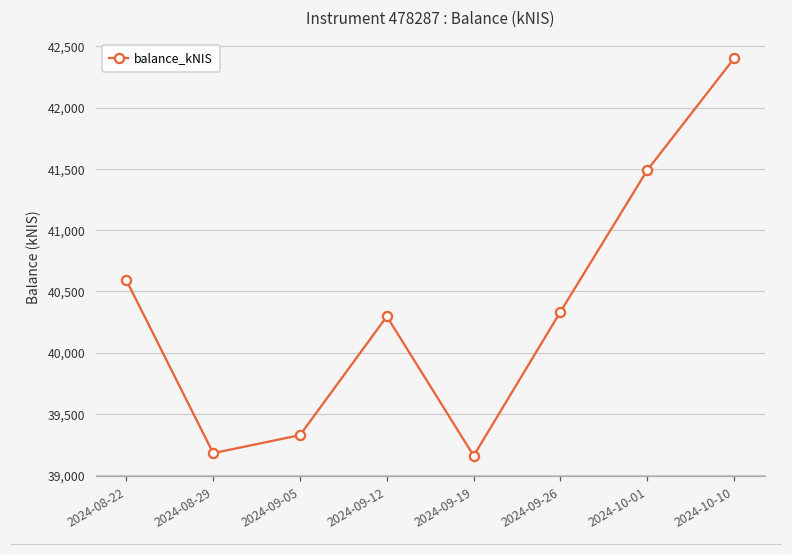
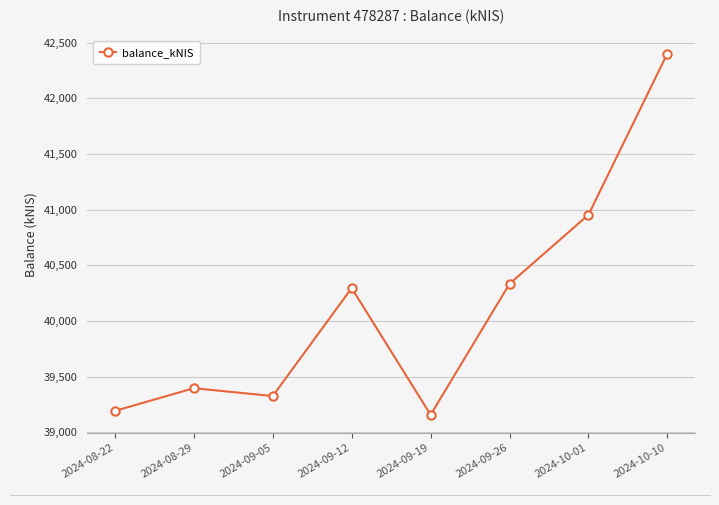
  {
-   "2024-08-22": "40,590",
-   "2024-08-29": "39,180",
+   "2024-08-22": "39,190",
+   "2024-08-29": "39,400",
    "2024-09-05": "39,330",
    "2024-09-12": "40,300",
    "2024-09-19": "39,160",
    "2024-09-26": "40,330",
-   "2024-10-01": "41,490",
+   "2024-10-01": "40,950",
    "2024-10-10": "42,400"
  }
